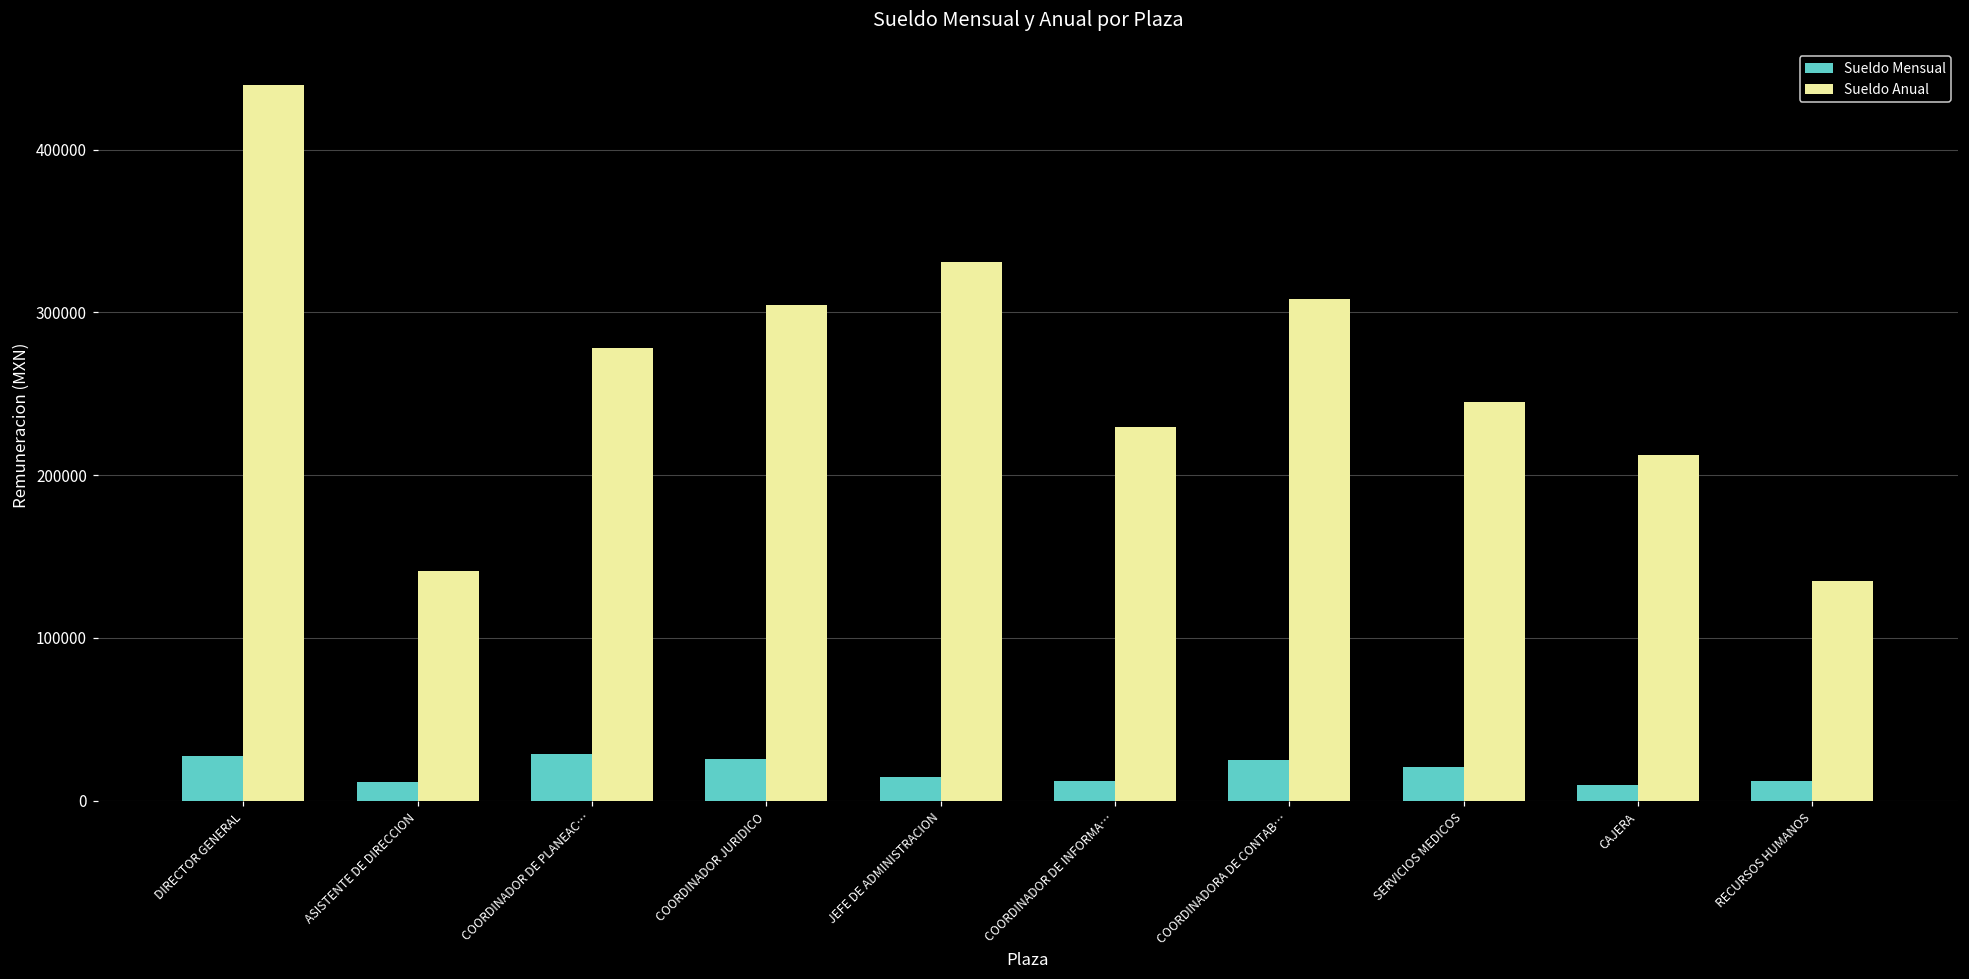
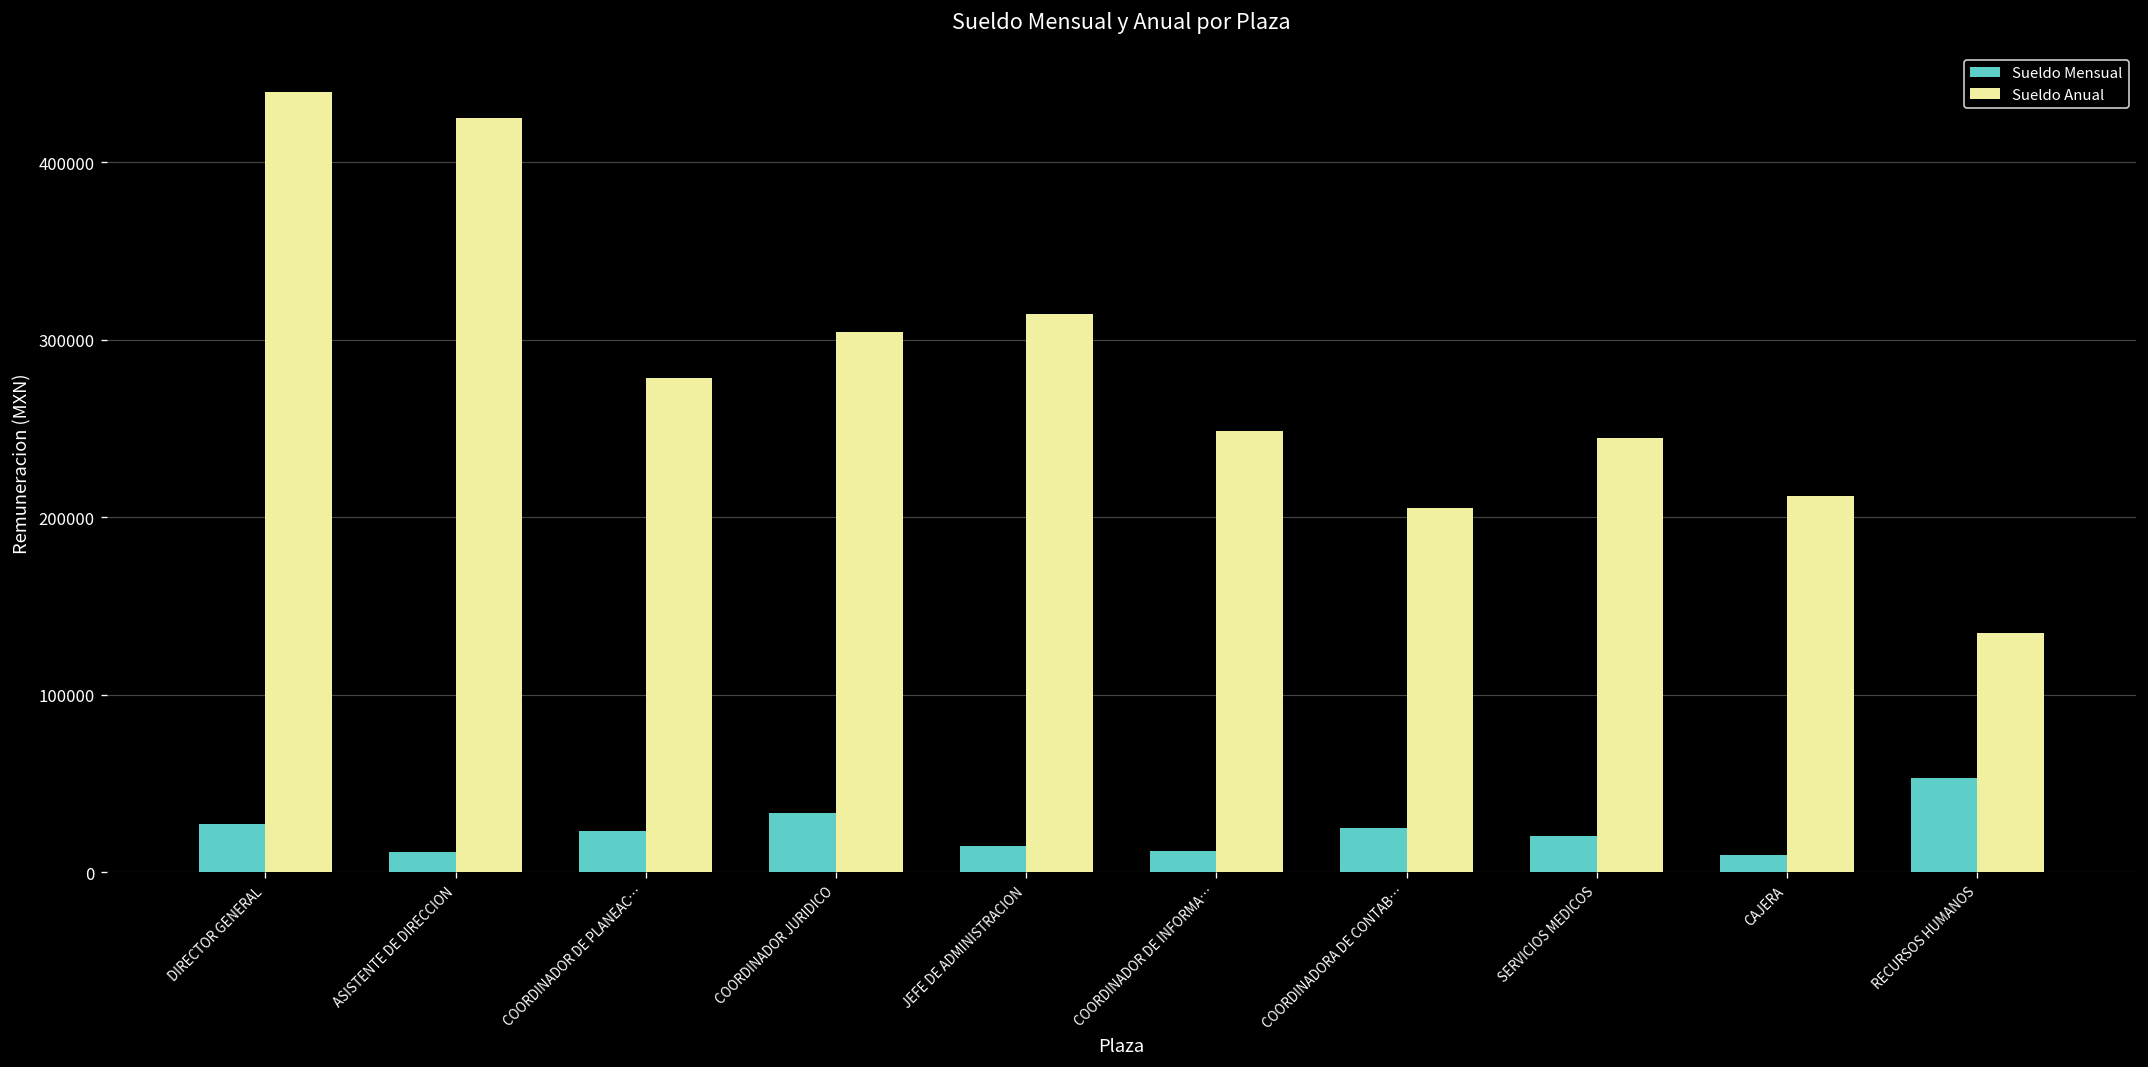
  {
    "Sueldo Mensual": {
      "DIRECTOR GENERAL": 27000,
      "ASISTENTE DE DIRECCION": 12000,
-     "COORDINADOR DE PLANEAC…": 29000,
-     "COORDINADOR JURIDICO": 25000,
+     "COORDINADOR DE PLANEAC…": 23000,
+     "COORDINADOR JURIDICO": 33000,
      "JEFE DE ADMINISTRACION": 15000,
      "COORDINADOR DE INFORMA…": 12000,
      "COORDINADORA DE CONTAB…": 25000,
      "SERVICIOS MEDICOS": 20000,
      "CAJERA": 10000,
-     "RECURSOS HUMANOS": 12000
+     "RECURSOS HUMANOS": 53000
    },
    "Sueldo Anual": {
      "DIRECTOR GENERAL": 440000,
-     "ASISTENTE DE DIRECCION": 141000,
+     "ASISTENTE DE DIRECCION": 425000,
      "COORDINADOR DE PLANEAC…": 278000,
      "COORDINADOR JURIDICO": 304000,
-     "JEFE DE ADMINISTRACION": 331000,
-     "COORDINADOR DE INFORMA…": 230000,
-     "COORDINADORA DE CONTAB…": 308000,
+     "JEFE DE ADMINISTRACION": 315000,
+     "COORDINADOR DE INFORMA…": 249000,
+     "COORDINADORA DE CONTAB…": 205000,
      "SERVICIOS MEDICOS": 245000,
      "CAJERA": 212000,
      "RECURSOS HUMANOS": 135000
    }
  }
